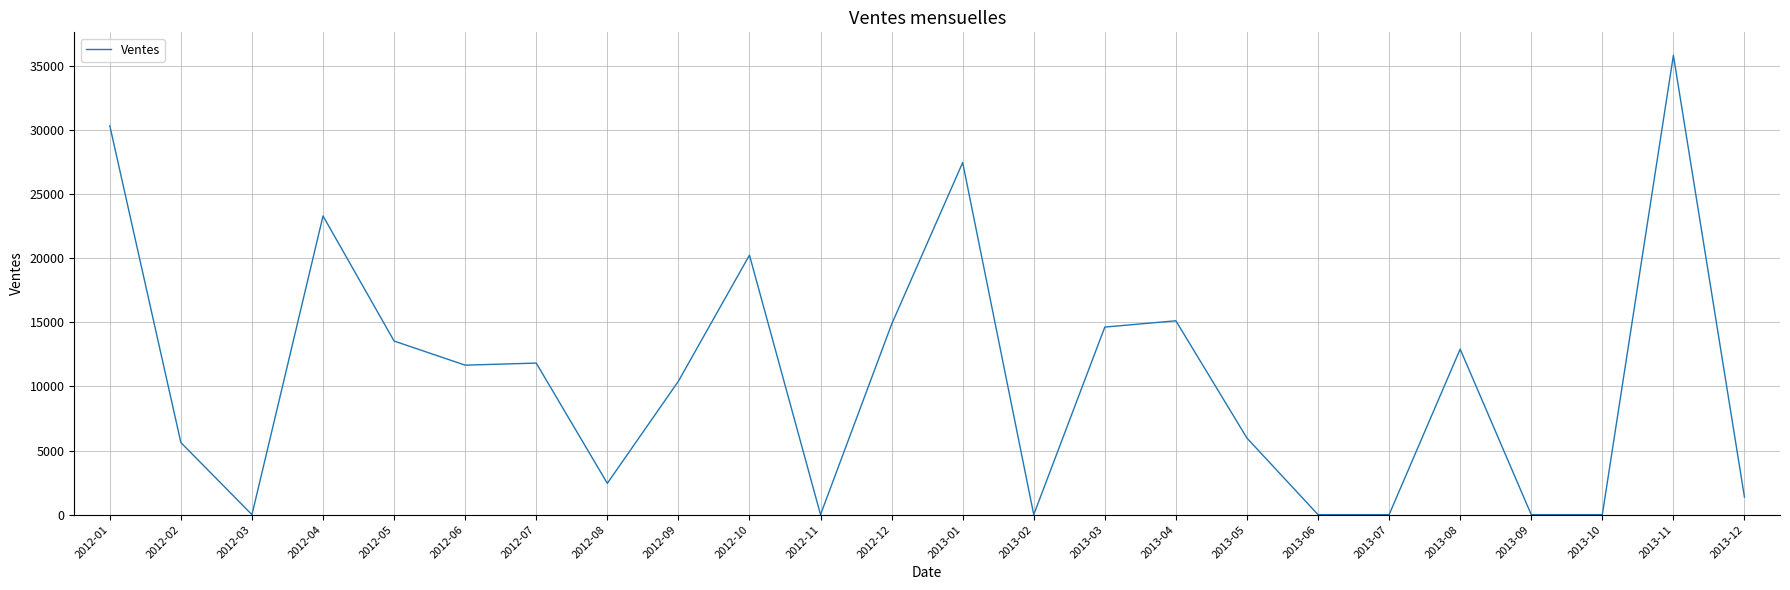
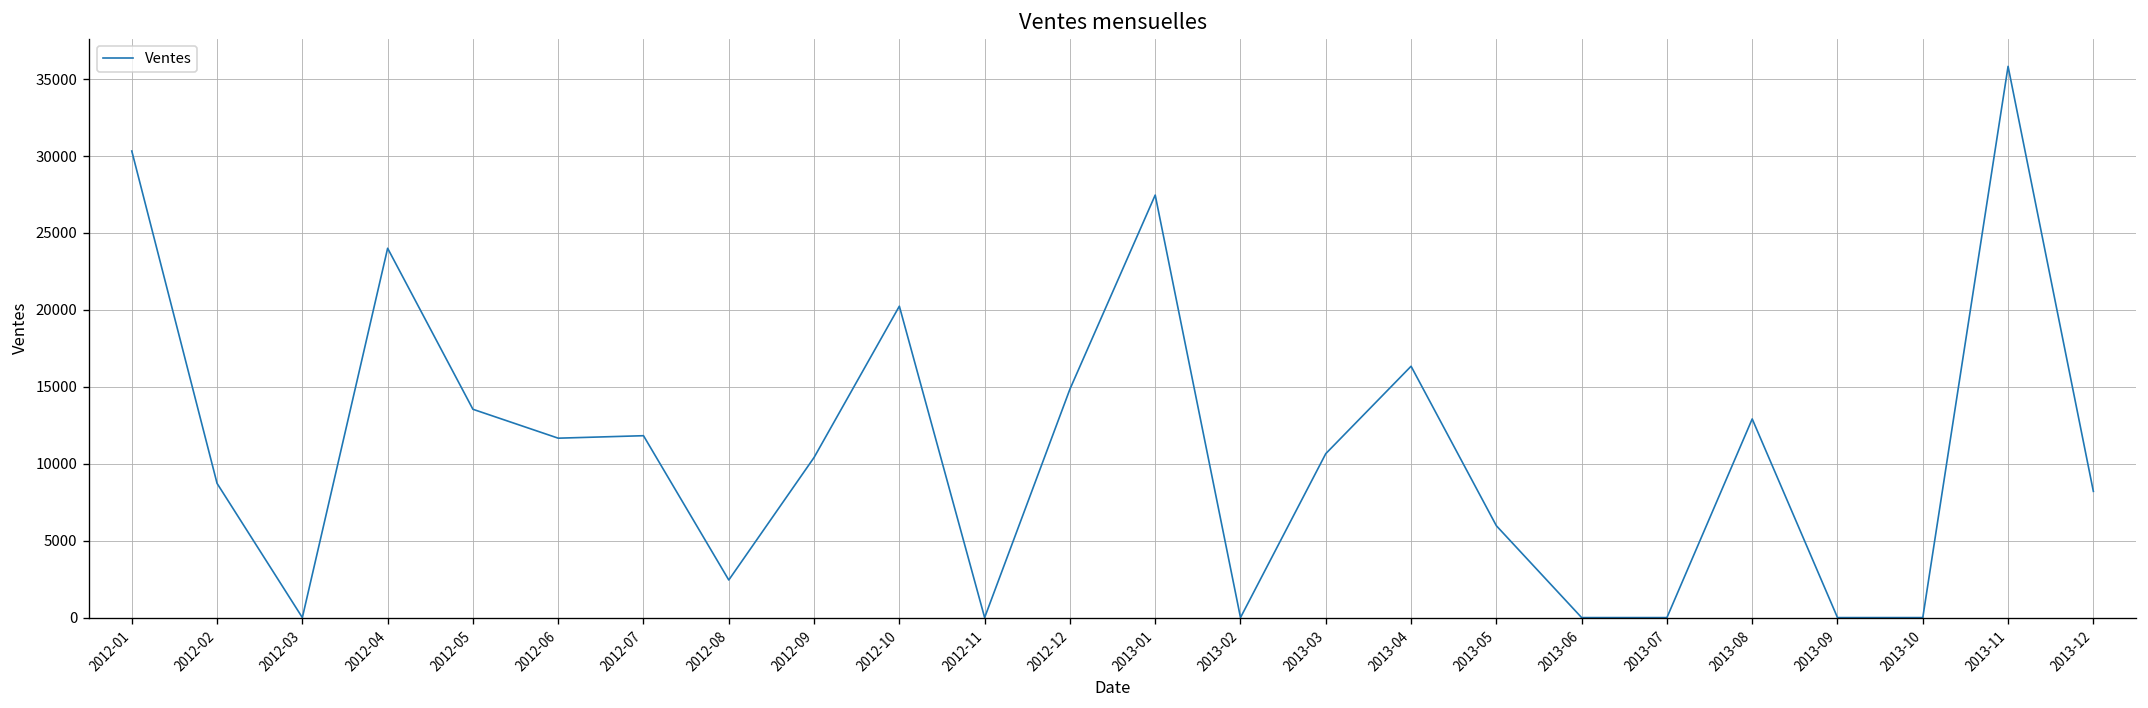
  {
    "2012-01": 30300,
-   "2012-02": 5600,
+   "2012-02": 8700,
    "2012-03": 0,
-   "2012-04": 23300,
+   "2012-04": 24000,
    "2012-05": 13500,
    "2012-06": 11700,
    "2012-07": 11800,
    "2012-08": 2400,
    "2012-09": 10400,
    "2012-10": 20200,
    "2012-11": 0,
    "2012-12": 14800,
    "2013-01": 27500,
    "2013-02": 0,
-   "2013-03": 14600,
-   "2013-04": 15100,
+   "2013-03": 10700,
+   "2013-04": 16300,
    "2013-05": 6000,
    "2013-06": 0,
    "2013-07": 0,
    "2013-08": 12900,
    "2013-09": 0,
    "2013-10": 0,
    "2013-11": 35800,
-   "2013-12": 1400
+   "2013-12": 8200
  }
